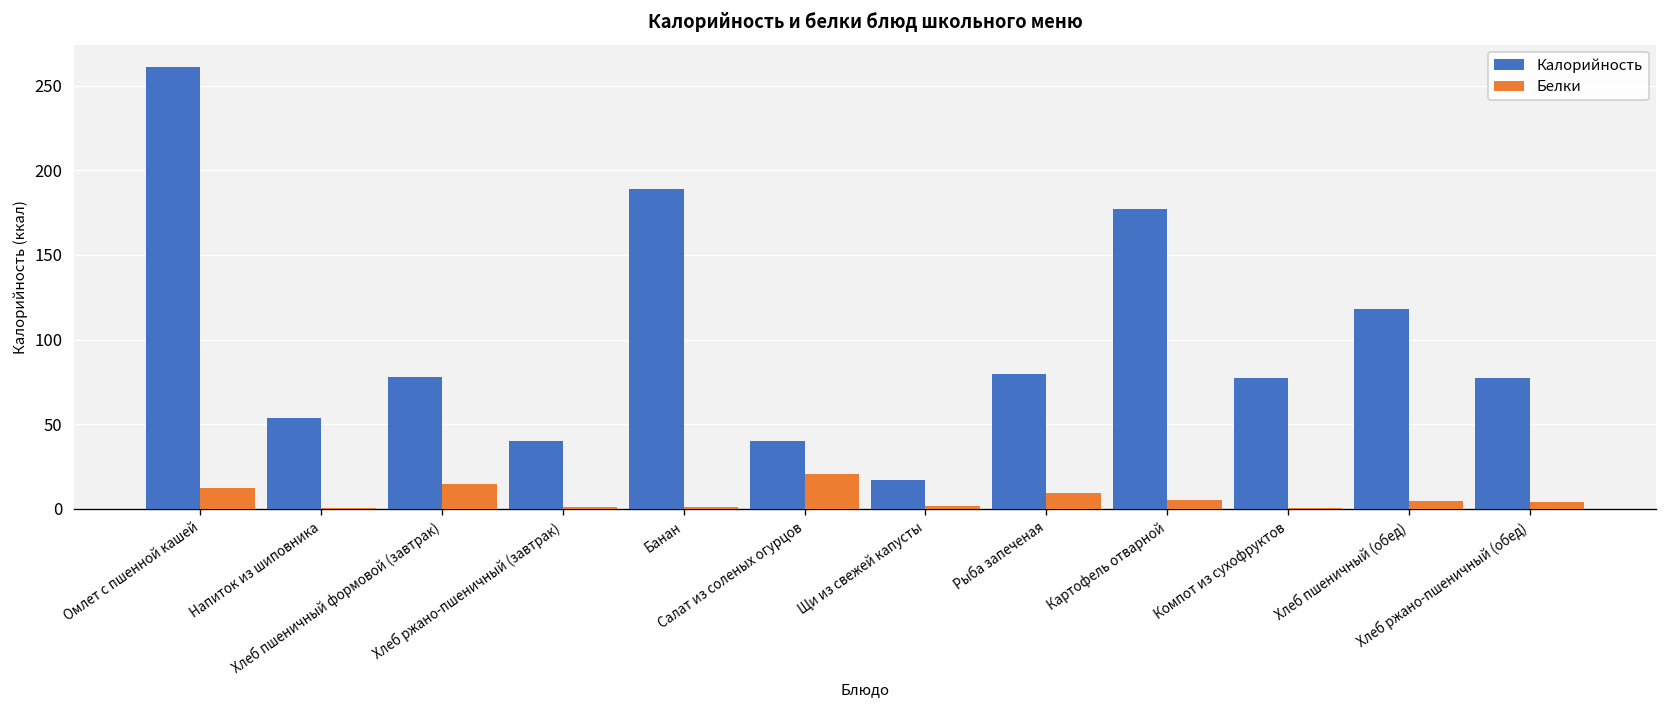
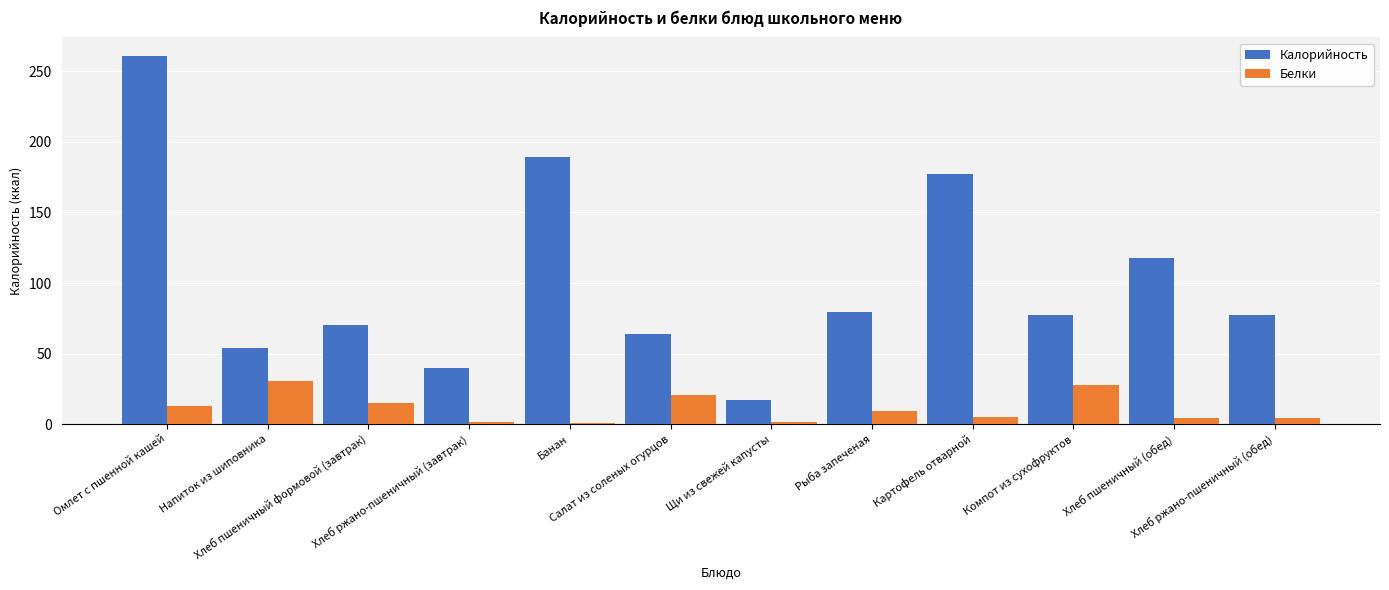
  {
    "Калорийность": {
      "Омлет с пшенной кашей": 261,
      "Напиток из шиповника": 54,
-     "Хлеб пшеничный формовой (завтрак)": 78,
+     "Хлеб пшеничный формовой (завтрак)": 70,
      "Хлеб ржано-пшеничный (завтрак)": 40,
      "Банан": 189,
-     "Салат из соленых огурцов": 40,
+     "Салат из соленых огурцов": 64,
      "Щи из свежей капусты": 17,
      "Рыба запеченая": 79,
      "Картофель отварной": 177,
      "Компот из сухофруктов": 78,
      "Хлеб пшеничный (обед)": 118,
      "Хлеб ржано-пшеничный (обед)": 78
    },
    "Белки": {
      "Омлет с пшенной кашей": 13,
-     "Напиток из шиповника": 1,
+     "Напиток из шиповника": 30,
      "Хлеб пшеничный формовой (завтрак)": 15,
      "Салат из соленых огурцов": 21,
      "Рыба запеченая": 10,
      "Картофель отварной": 5,
-     "Компот из сухофруктов": 1,
+     "Компот из сухофруктов": 28,
      "Хлеб пшеничный (обед)": 5,
      "Хлеб ржано-пшеничный (обед)": 4
    }
  }
